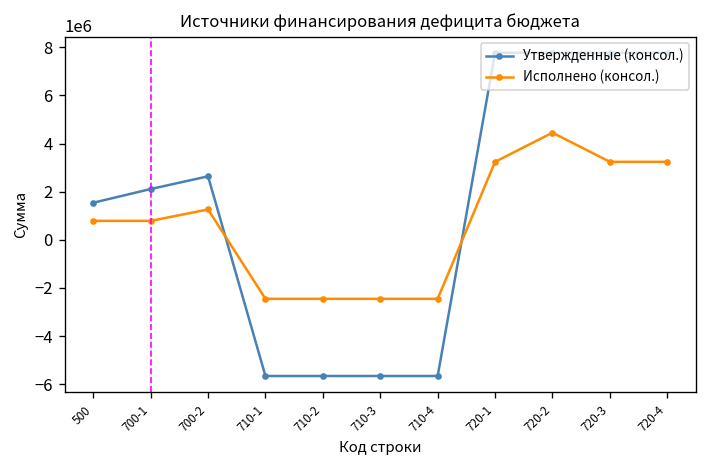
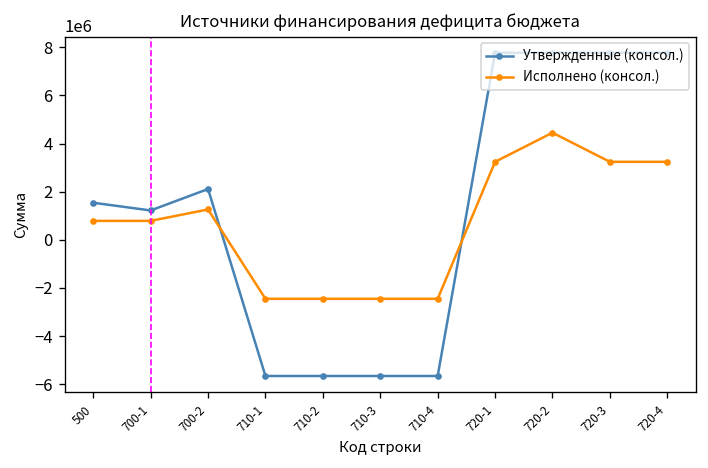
  {
    "Утвержденные (консол.)": {
      "500": 1500000,
-     "700-1": 2100000,
-     "700-2": 2600000,
+     "700-1": 1200000,
+     "700-2": 2100000,
      "710-1": -5700000,
      "710-2": -5700000,
      "710-3": -5700000,
      "710-4": -5700000
    },
    "Исполнено (консол.)": {
      "500": 800000,
      "700-1": 800000,
      "700-2": 1300000,
      "710-1": -2500000,
      "710-2": -2500000,
      "710-3": -2500000,
      "710-4": -2500000,
      "720-1": 3200000,
      "720-2": 4400000,
      "720-3": 3200000,
      "720-4": 3200000
    }
  }
